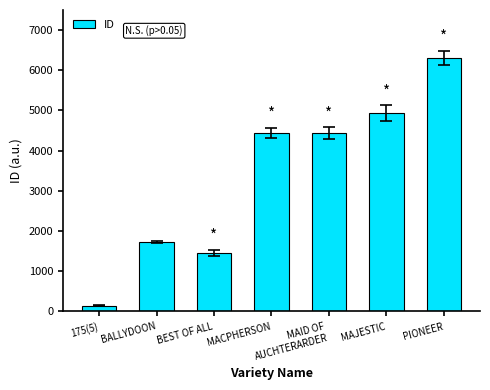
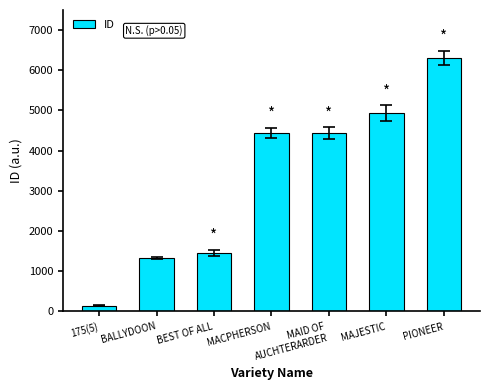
  {
    "ID": {
      "175(5)": 100,
-     "BALLYDOON": 1700,
+     "BALLYDOON": 1300,
      "BEST OF ALL": 1500,
      "MACPHERSON": 4400,
      "MAID OF AUCHTERARDER": 4400,
      "MAJESTIC": 4900,
      "PIONEER": 6300
    }
  }
